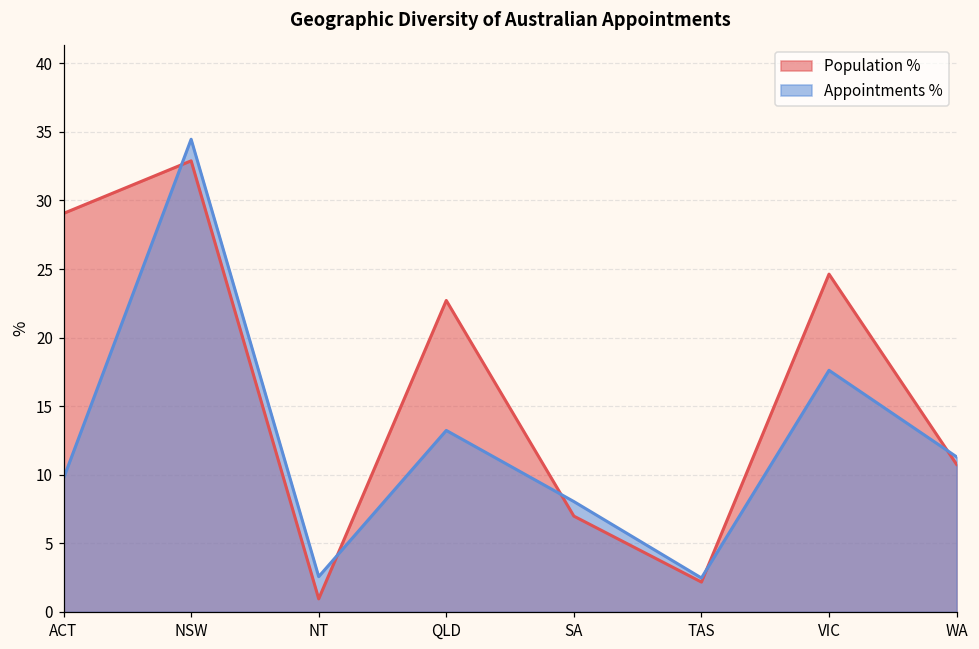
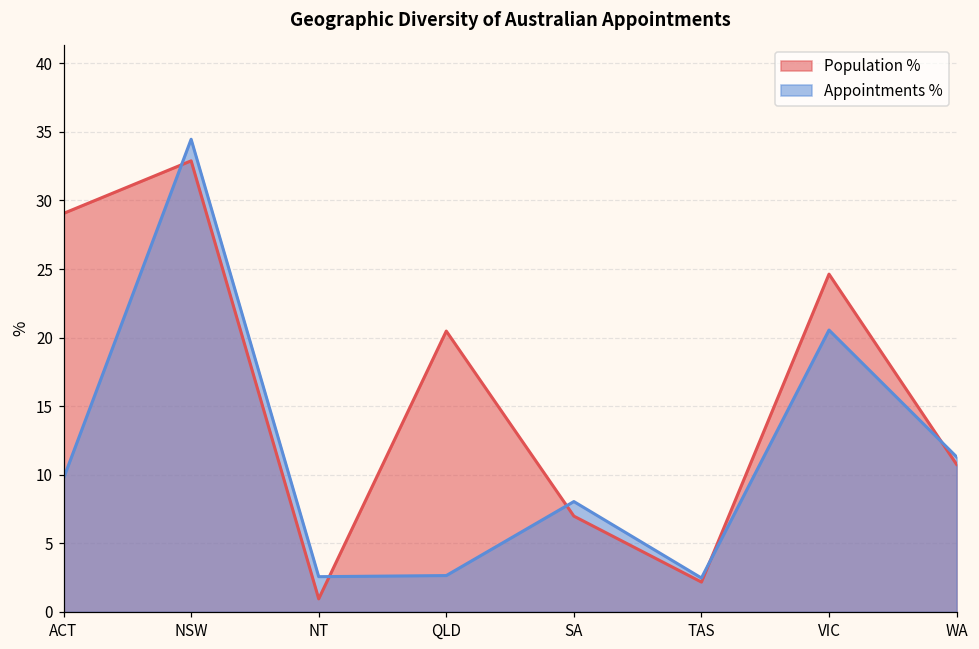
  {
    "Population %": {
      "ACT": 29.1,
      "NSW": 32.9,
      "NT": 1.0,
-     "QLD": 22.7,
+     "QLD": 20.5,
      "SA": 7.0,
      "TAS": 2.2,
      "VIC": 24.6,
      "WA": 10.8
    },
    "Appointments %": {
      "ACT": 9.7,
      "NSW": 34.5,
      "NT": 2.6,
-     "QLD": 13.2,
+     "QLD": 2.6,
      "SA": 8.0,
      "TAS": 2.5,
-     "VIC": 17.6,
+     "VIC": 20.6,
      "WA": 11.3
    }
  }
